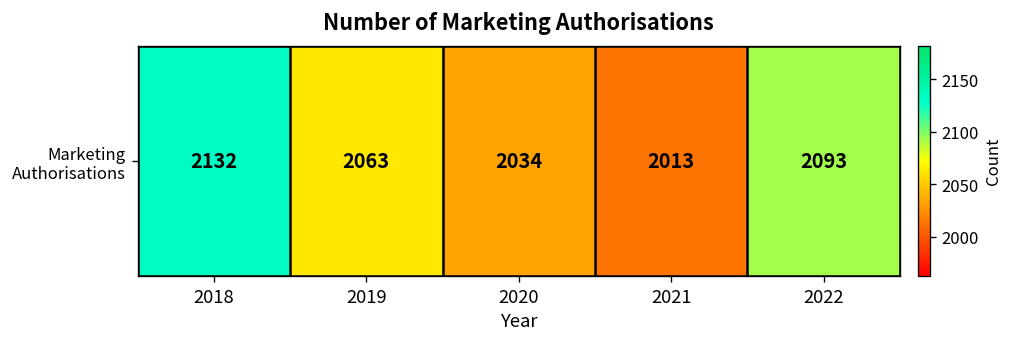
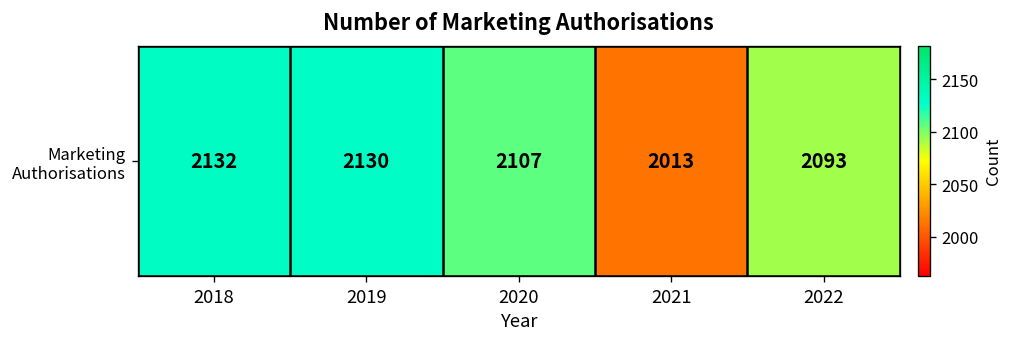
  {
    "Marketing Authorisations": {
      "2018": 2132,
-     "2019": 2063,
-     "2020": 2034,
+     "2019": 2130,
+     "2020": 2107,
      "2021": 2013,
      "2022": 2093
    }
  }
